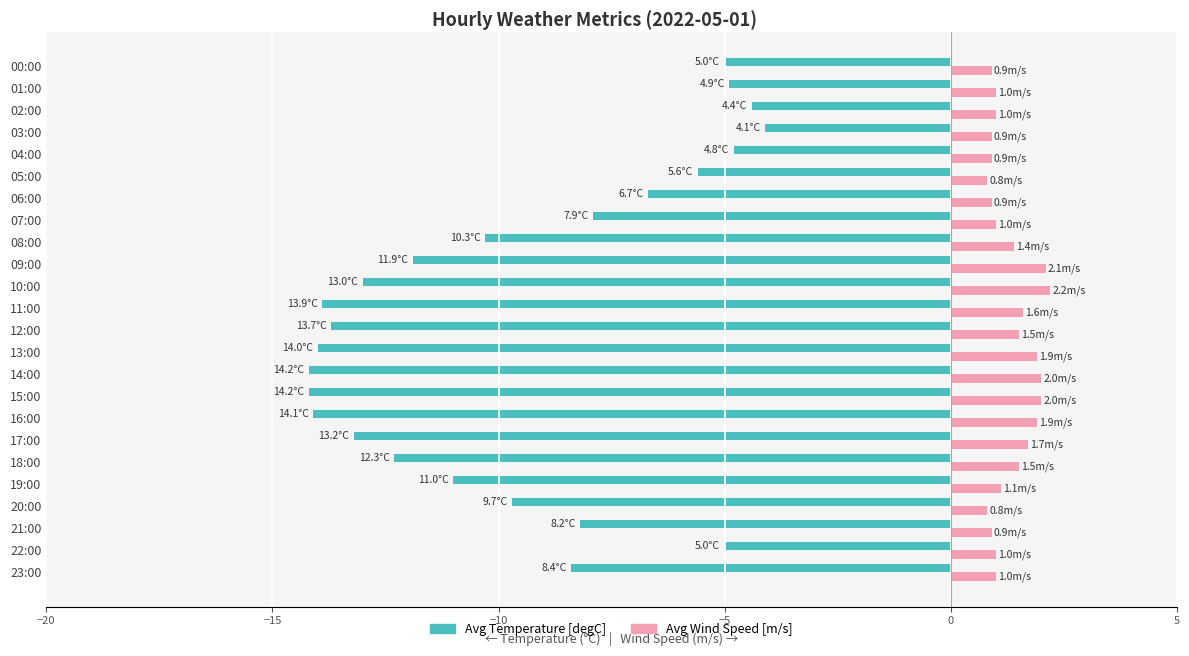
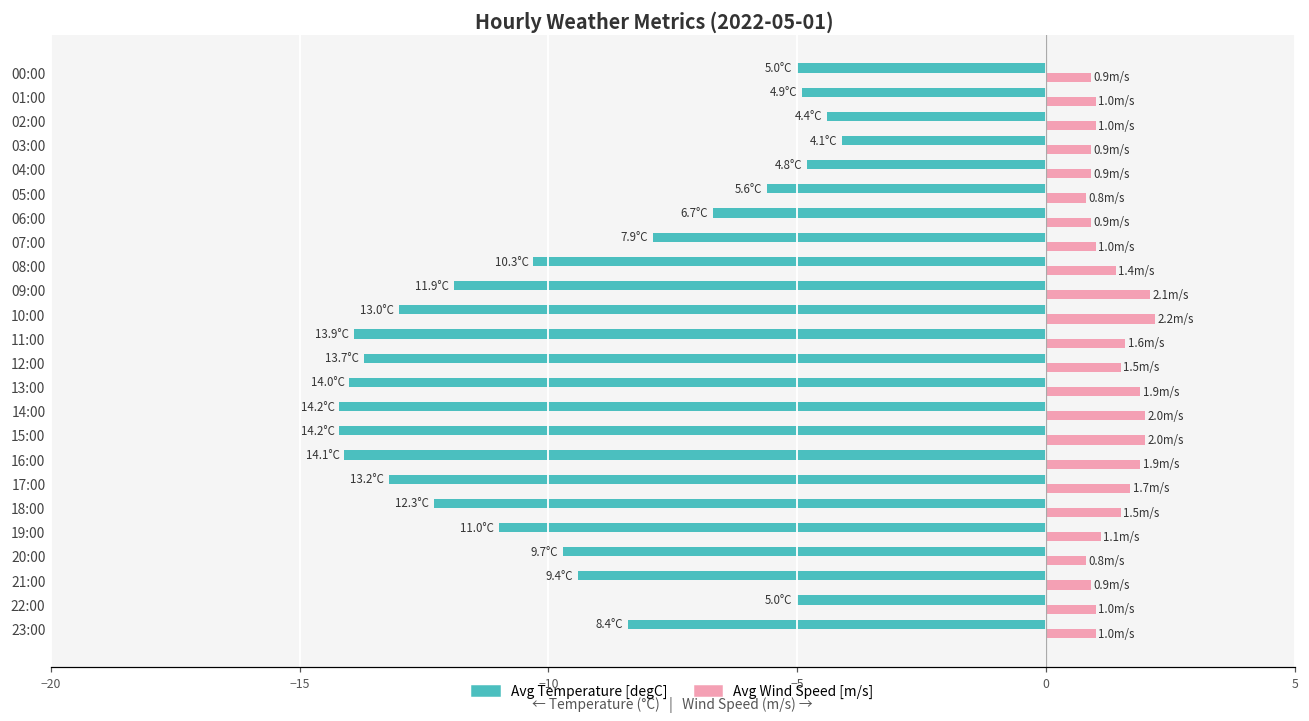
  {
    "Avg Temperature [degC]": {
-     "21:00": "8.2°C"
+     "21:00": "9.4°C"
    },
    "Avg Wind Speed [m/s]": {
      "00:00": "0.9m/s",
      "01:00": "1.0m/s",
      "02:00": "1.0m/s",
      "03:00": "0.9m/s",
      "04:00": "0.9m/s",
      "05:00": "0.8m/s",
      "06:00": "0.9m/s",
      "07:00": "1.0m/s",
      "08:00": "1.4m/s",
      "09:00": "2.1m/s",
      "10:00": "2.2m/s",
      "11:00": "1.6m/s",
      "12:00": "1.5m/s",
      "13:00": "1.9m/s",
      "14:00": "2.0m/s",
      "15:00": "2.0m/s",
      "16:00": "1.9m/s",
      "17:00": "1.7m/s",
      "18:00": "1.5m/s",
      "19:00": "1.1m/s",
      "20:00": "0.8m/s",
      "21:00": "0.9m/s",
      "22:00": "1.0m/s",
      "23:00": "1.0m/s"
    }
  }
